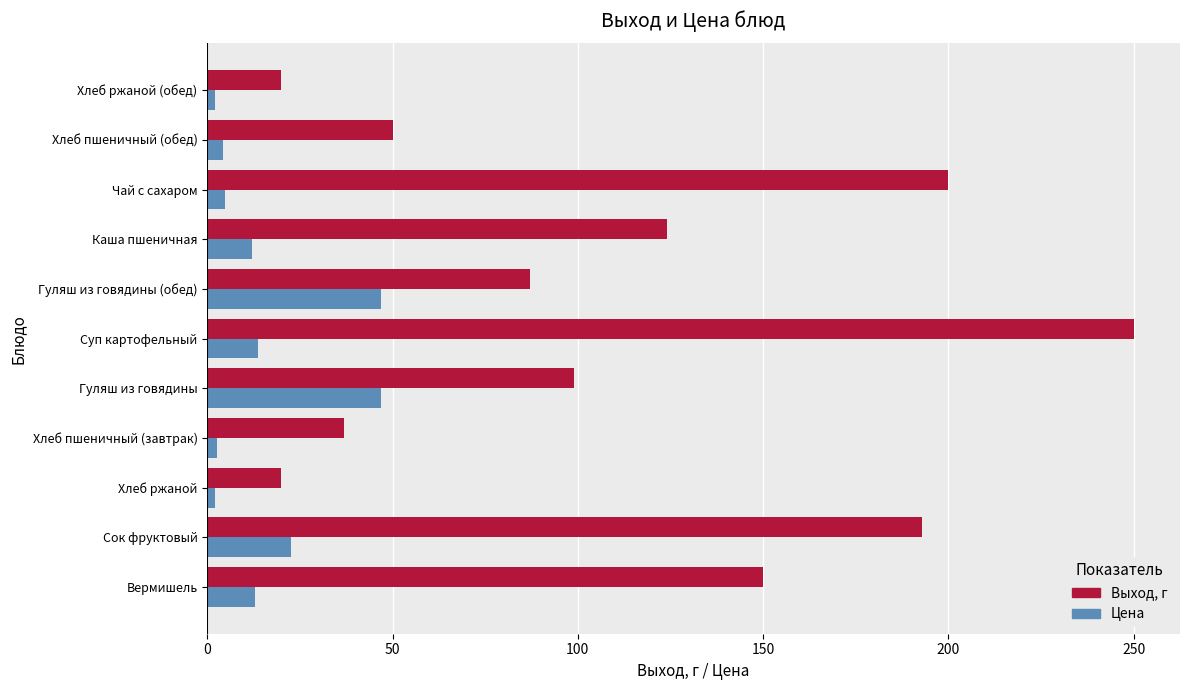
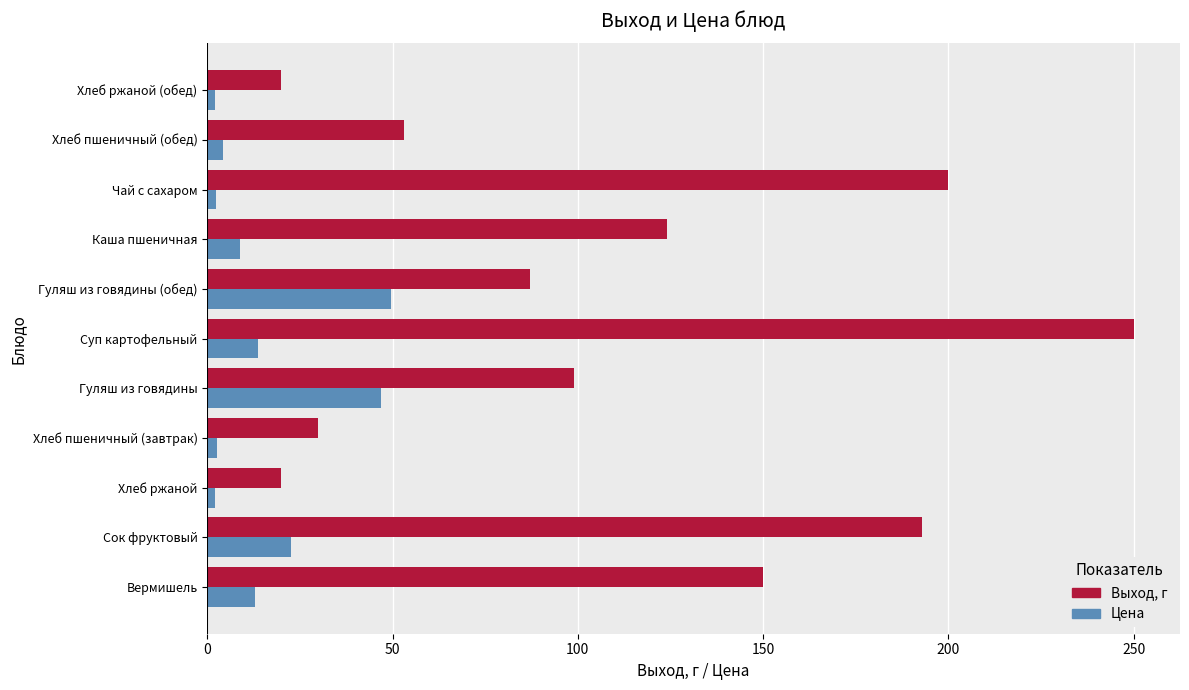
  {
    "Выход, г": {
      "Хлеб ржаной (обед)": 20,
-     "Хлеб пшеничный (обед)": 50,
+     "Хлеб пшеничный (обед)": 53,
      "Чай с сахаром": 200,
      "Каша пшеничная": 124,
      "Гуляш из говядины (обед)": 87,
      "Суп картофельный": 250,
      "Гуляш из говядины": 99,
-     "Хлеб пшеничный (завтрак)": 37,
+     "Хлеб пшеничный (завтрак)": 30,
      "Хлеб ржаной": 20,
      "Сок фруктовый": 193,
      "Вермишель": 150
    },
    "Цена": {
      "Хлеб ржаной (обед)": 2,
      "Хлеб пшеничный (обед)": 4,
-     "Чай с сахаром": 5,
-     "Каша пшеничная": 12,
-     "Гуляш из говядины (обед)": 47,
+     "Чай с сахаром": 2,
+     "Каша пшеничная": 9,
+     "Гуляш из говядины (обед)": 50,
      "Суп картофельный": 14,
      "Гуляш из говядины": 47,
      "Хлеб пшеничный (завтрак)": 3,
      "Хлеб ржаной": 2,
      "Сок фруктовый": 23,
      "Вермишель": 13
    }
  }
